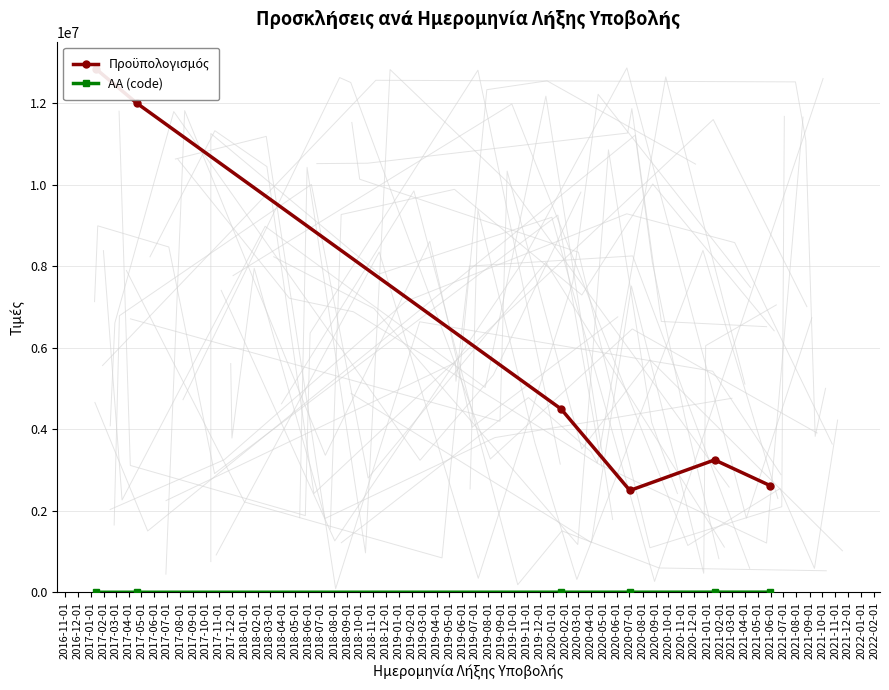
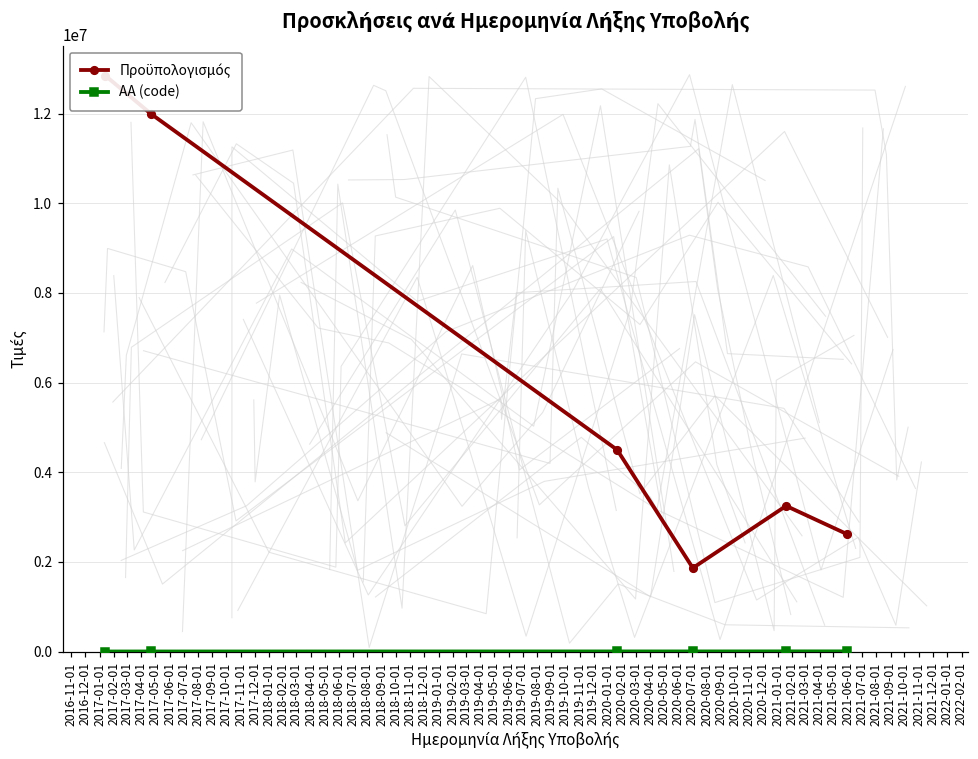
  {
    "Πρoϋπολογισμός": {
-     "2020-07-01": 2500000,
+     "2020-07-01": 1900000,
      "2021-06-01": 2600000
    },
    "ΑΑ (code)": {
      "2020-07-01": 0,
      "2021-06-01": 0
    }
  }
